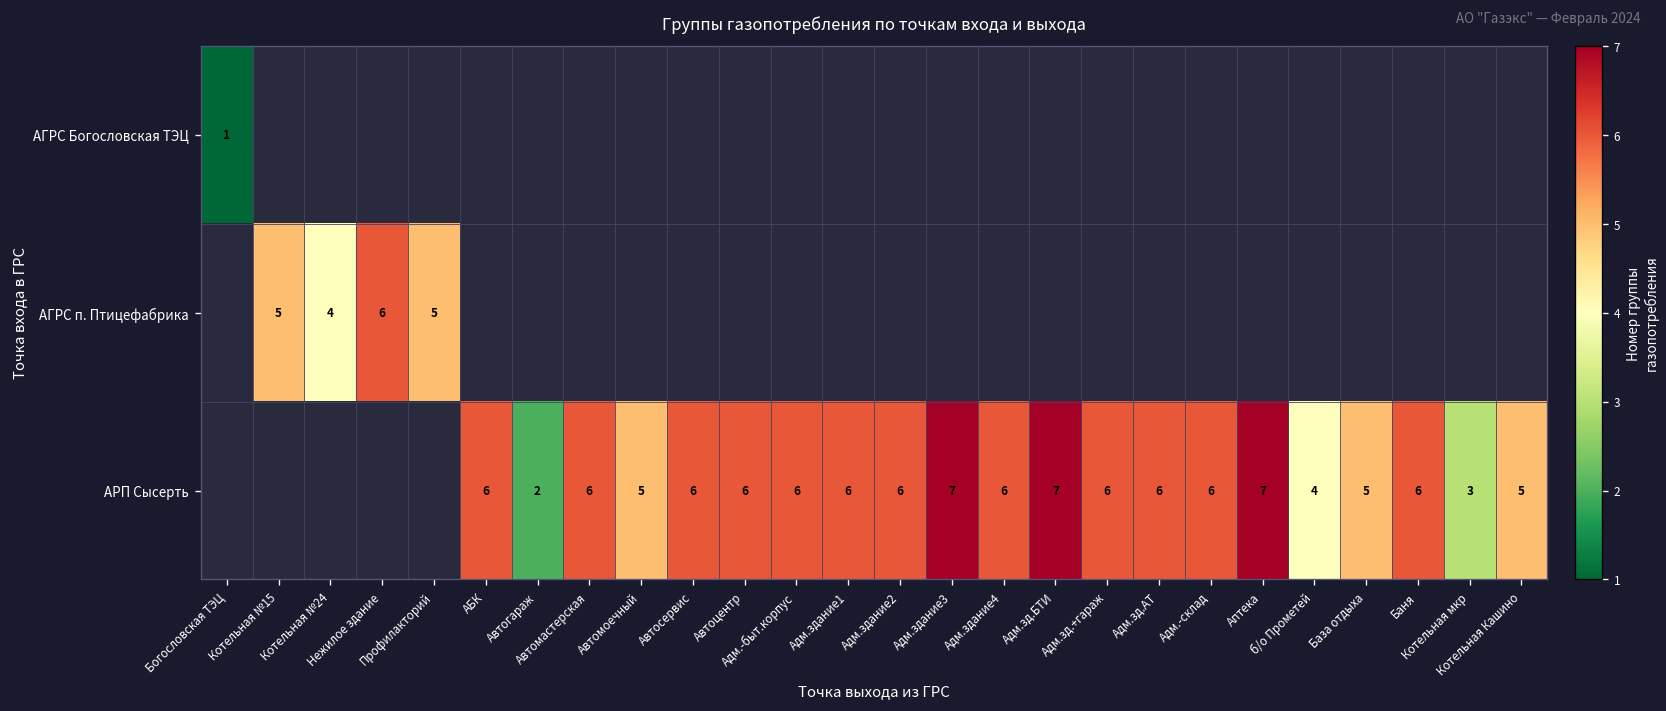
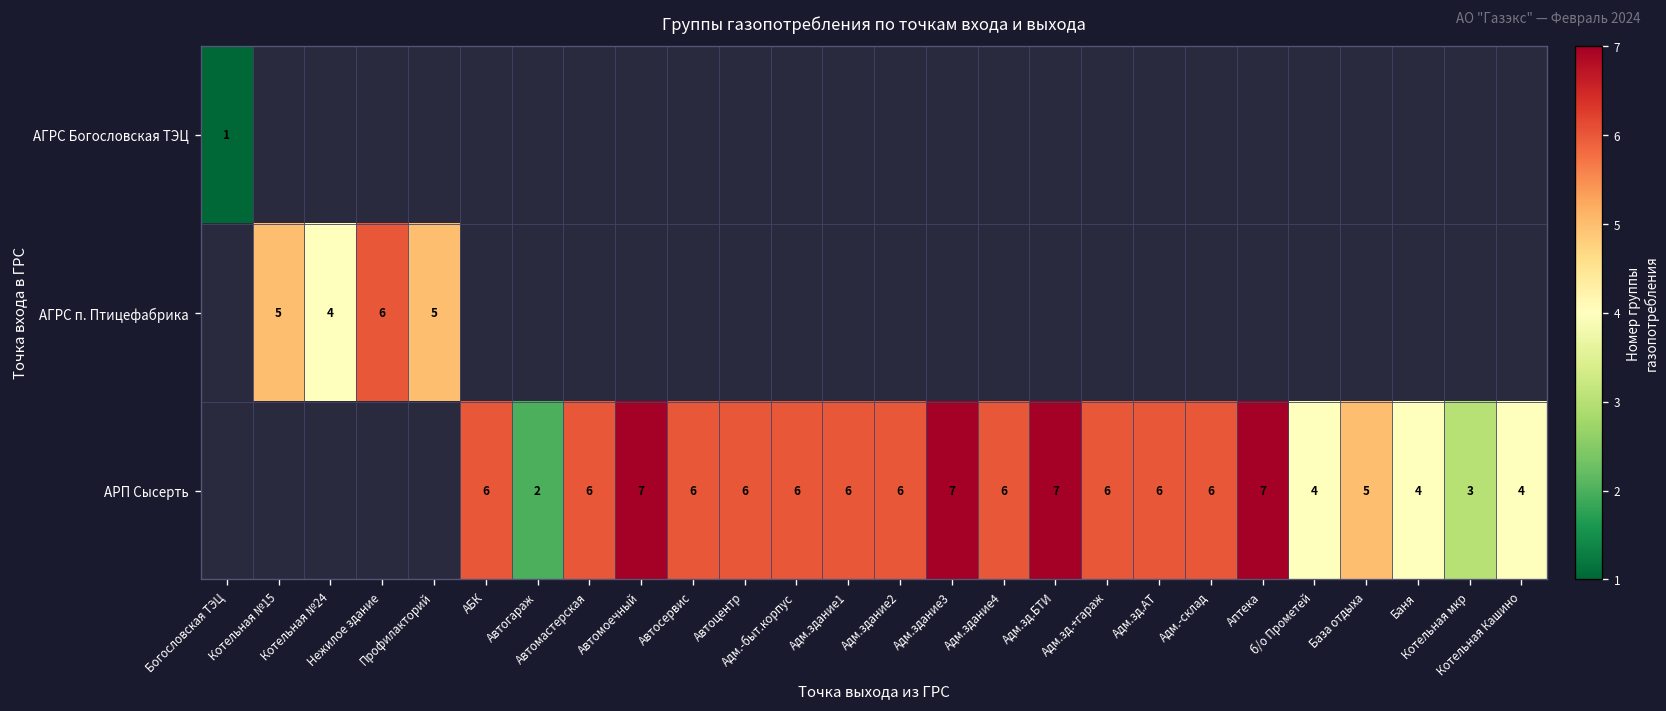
  {
    "АГРС Богословская ТЭЦ": {
      "Богословская ТЭЦ": 1
    },
    "АГРС п. Птицефабрика": {
      "Котельная №15": 5,
      "Котельная №24": 4,
      "Нежилое здание": 6,
      "Профилакторий": 5
    },
    "АРП Сысерть": {
      "АБК": 6,
      "Автогараж": 2,
      "Автомастерская": 6,
-     "Автомоечный": 5,
+     "Автомоечный": 7,
      "Автосервис": 6,
      "Автоцентр": 6,
      "Адм.-быт.корпус": 6,
      "Адм.здание1": 6,
      "Адм.здание2": 6,
      "Адм.здание3": 7,
      "Адм.здание4": 6,
      "Адм.зд.БТИ": 7,
      "Адм.зд.+гараж": 6,
      "Адм.зд.АТ": 6,
      "Адм.-склад": 6,
      "Аптека": 7,
      "б/о Прометей": 4,
      "База отдыха": 5,
-     "Баня": 6,
+     "Баня": 4,
      "Котельная мкр": 3,
-     "Котельная Кашино": 5
+     "Котельная Кашино": 4
    }
  }
